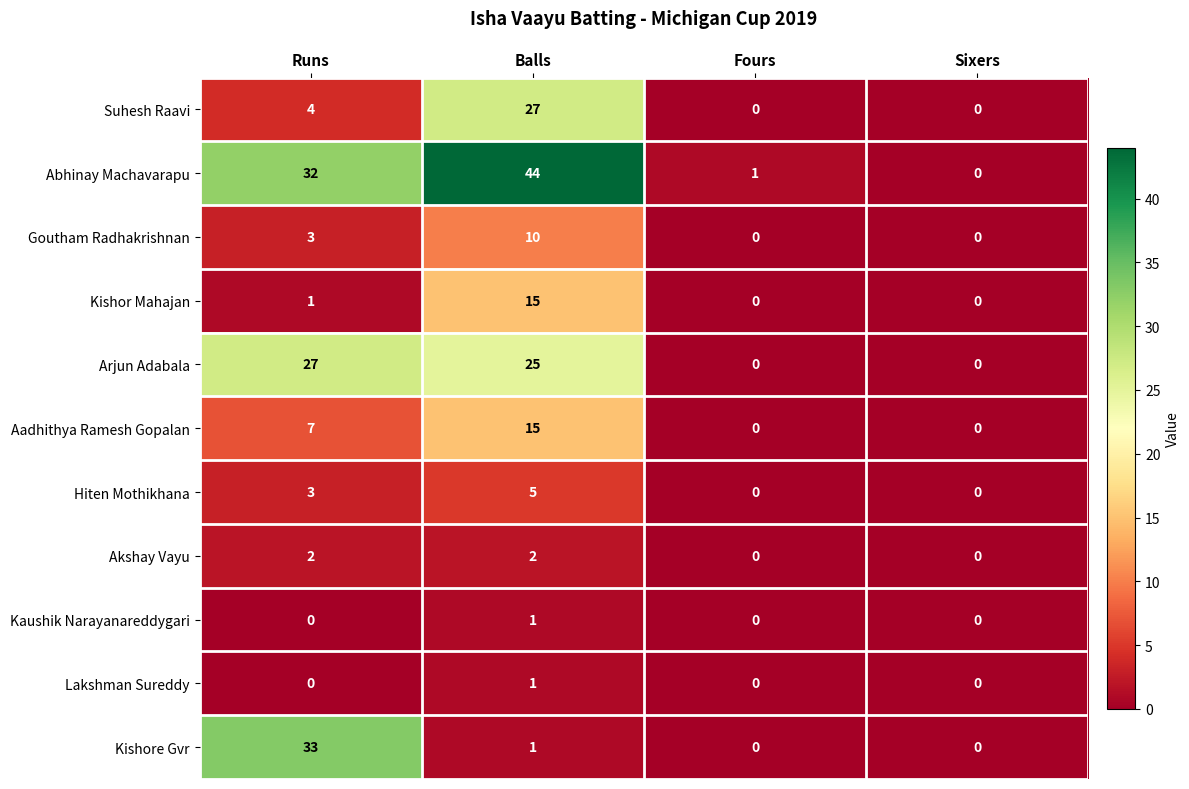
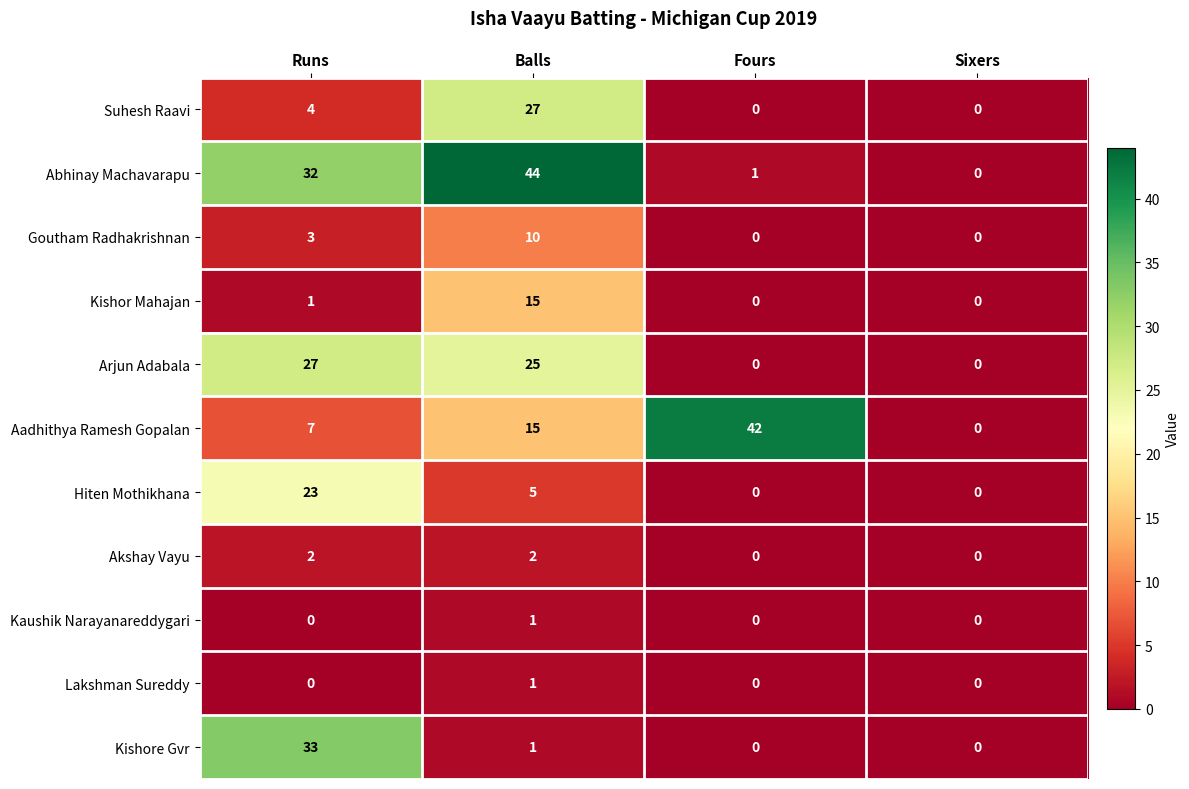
  {
    "Suhesh Raavi": {
      "Runs": 4,
      "Balls": 27,
      "Fours": 0,
      "Sixers": 0
    },
    "Abhinay Machavarapu": {
      "Runs": 32,
      "Balls": 44,
      "Fours": 1,
      "Sixers": 0
    },
    "Goutham Radhakrishnan": {
      "Runs": 3,
      "Balls": 10,
      "Fours": 0,
      "Sixers": 0
    },
    "Kishor Mahajan": {
      "Runs": 1,
      "Balls": 15,
      "Fours": 0,
      "Sixers": 0
    },
    "Arjun Adabala": {
      "Runs": 27,
      "Balls": 25,
      "Fours": 0,
      "Sixers": 0
    },
    "Aadhithya Ramesh Gopalan": {
      "Runs": 7,
      "Balls": 15,
-     "Fours": 0,
+     "Fours": 42,
      "Sixers": 0
    },
    "Hiten Mothikhana": {
-     "Runs": 3,
+     "Runs": 23,
      "Balls": 5,
      "Fours": 0,
      "Sixers": 0
    },
    "Akshay Vayu": {
      "Runs": 2,
      "Balls": 2,
      "Fours": 0,
      "Sixers": 0
    },
    "Kaushik Narayanareddygari": {
      "Runs": 0,
      "Balls": 1,
      "Fours": 0,
      "Sixers": 0
    },
    "Lakshman Sureddy": {
      "Runs": 0,
      "Balls": 1,
      "Fours": 0,
      "Sixers": 0
    },
    "Kishore Gvr": {
      "Runs": 33,
      "Balls": 1,
      "Fours": 0,
      "Sixers": 0
    }
  }
